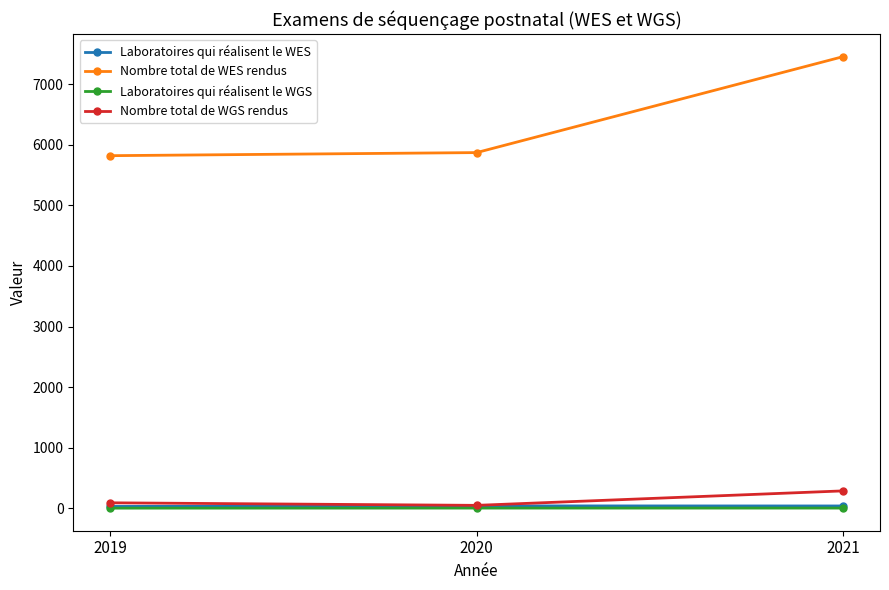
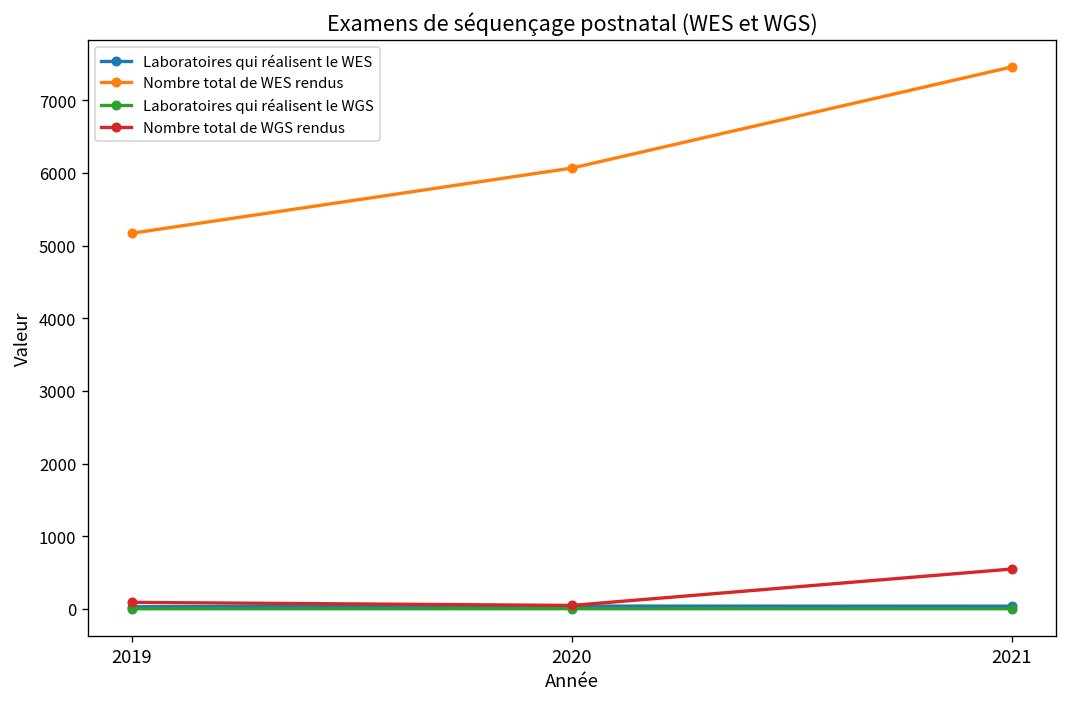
  {
    "Nombre total de WES rendus": {
-     "2019": 5800,
-     "2020": 5900,
+     "2019": 5200,
+     "2020": 6100,
      "2021": 7500
    },
    "Nombre total de WGS rendus": {
      "2019": 100,
-     "2021": 300
+     "2021": 600
    }
  }
